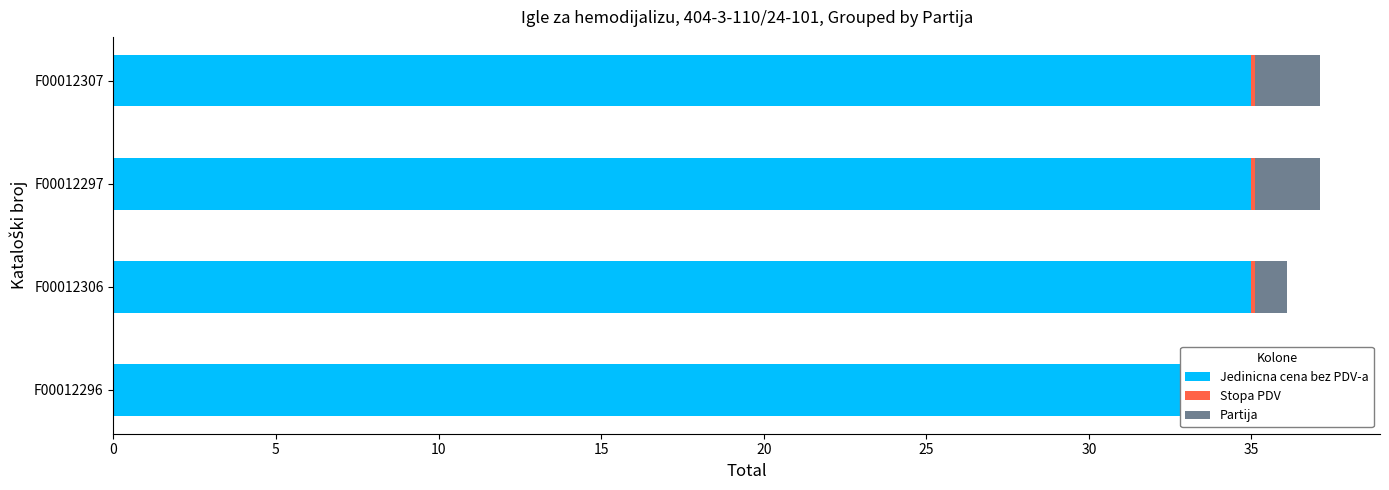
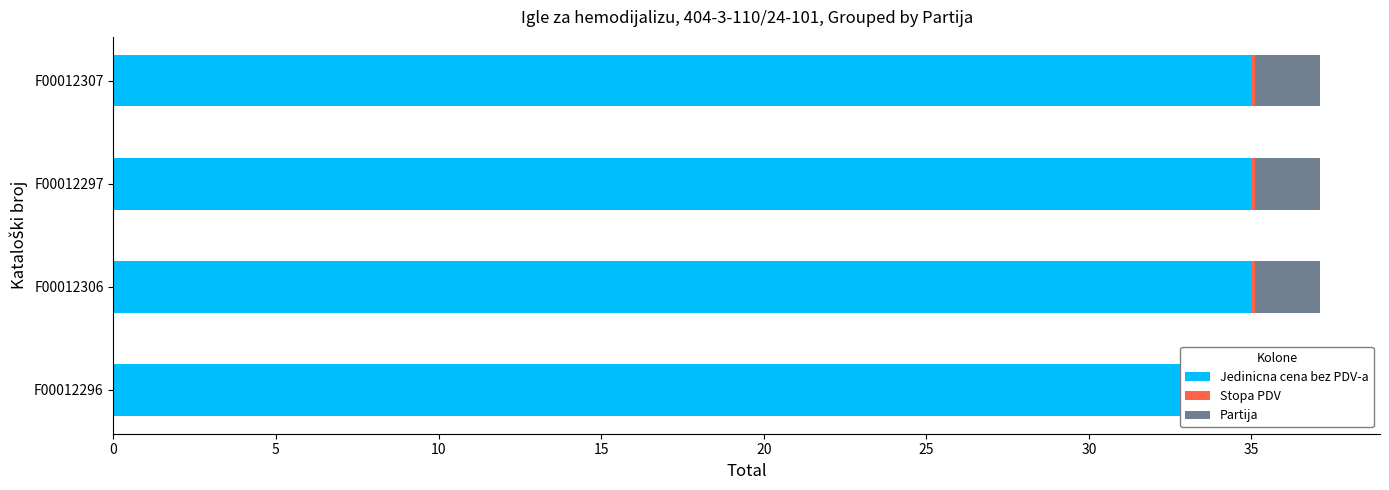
  {
    "Jedinicna cena bez PDV-a": {
      "F00012307": 35,
      "F00012297": 35,
      "F00012306": 35
    },
    "Stopa PDV": {
      "F00012307": 0.1,
      "F00012297": 0.1,
      "F00012306": 0.1
    },
    "Partija": {
      "F00012307": 2,
      "F00012297": 2,
-     "F00012306": 1
+     "F00012306": 2
    }
  }
